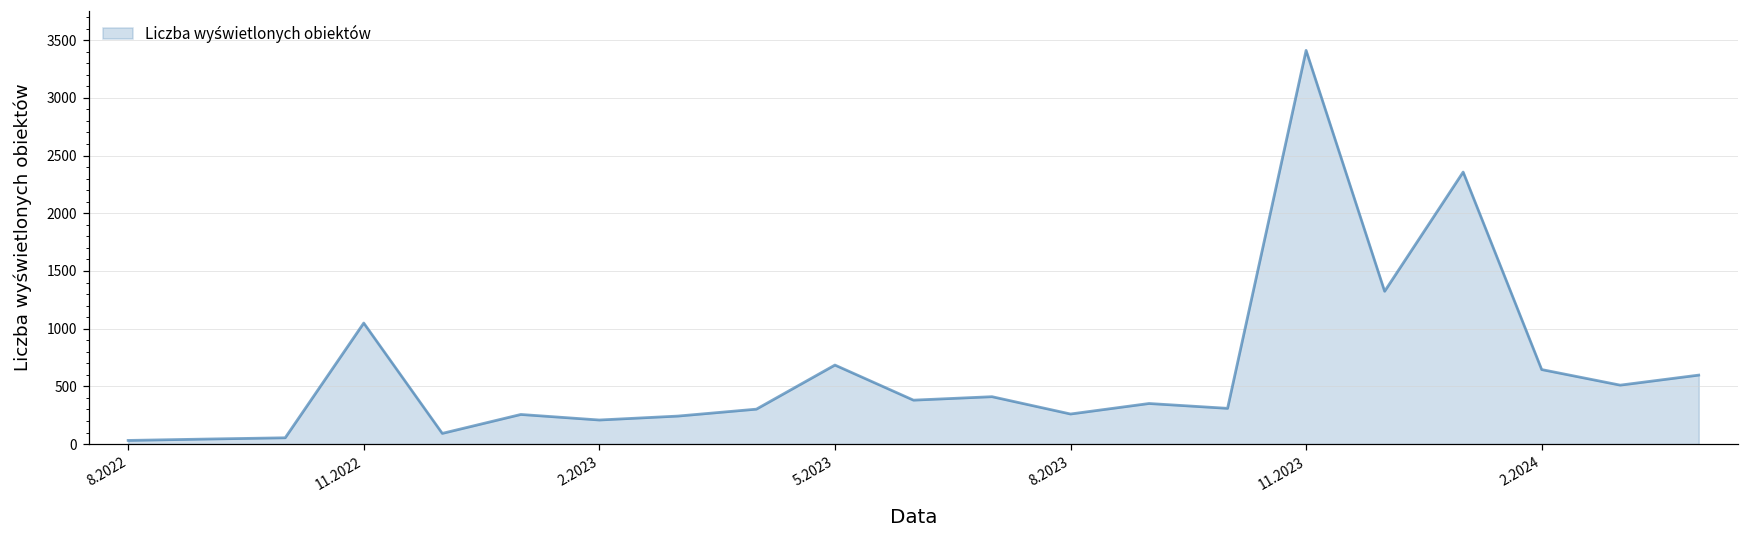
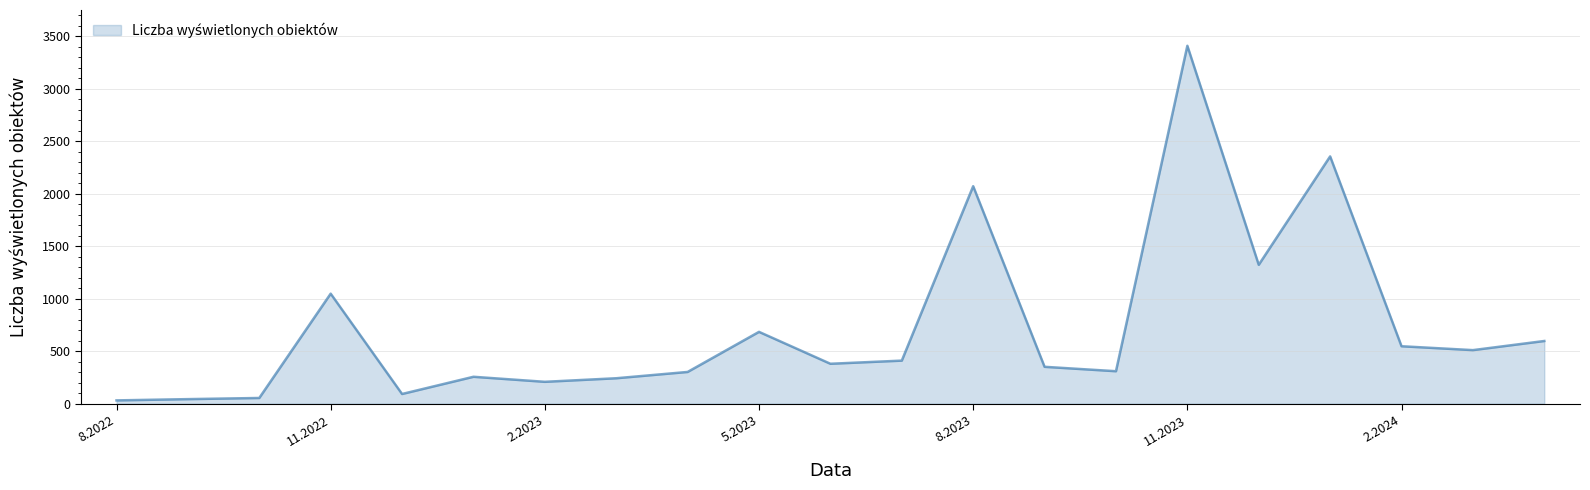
  {
    "8.2022": 30,
    "11.2022": 1050,
    "2.2023": 210,
    "5.2023": 690,
-   "8.2023": 260,
+   "8.2023": 2070,
    "11.2023": 3410,
-   "2.2024": 650
+   "2.2024": 550
  }
